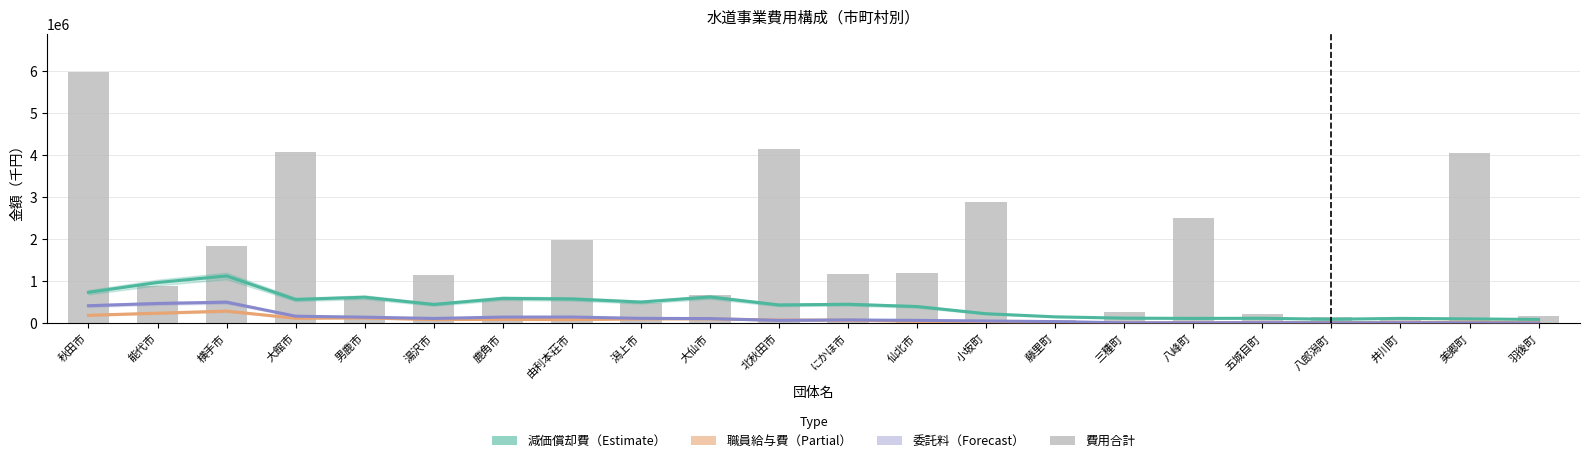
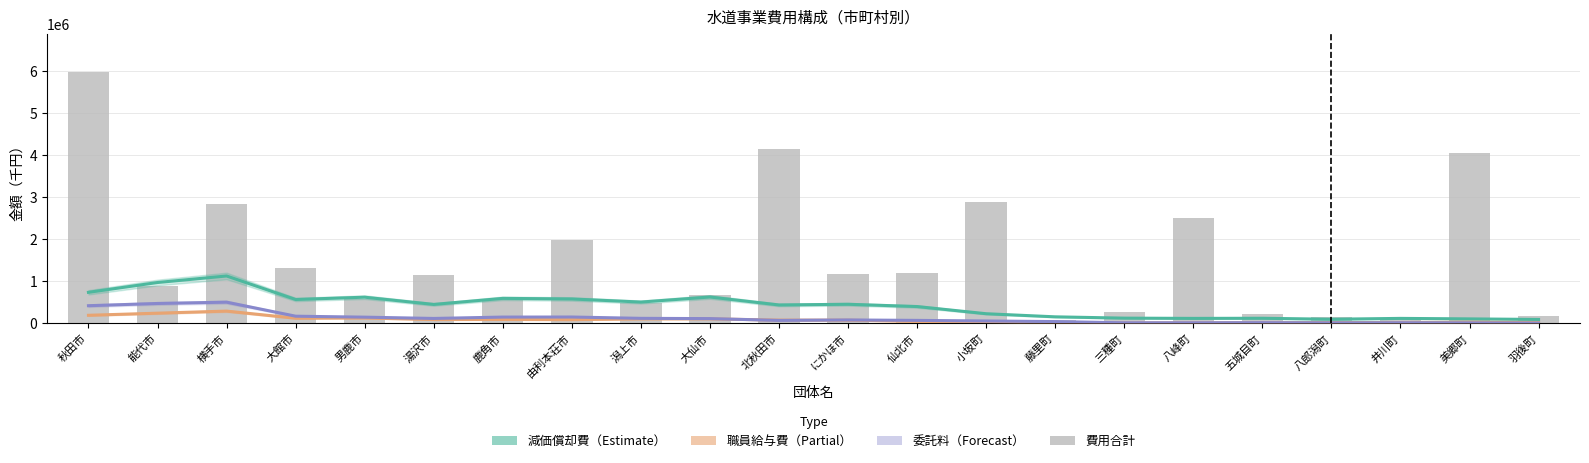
  {
    "費用合計": {
      "秋田市": 6000000,
      "能代市": 900000,
-     "横手市": 1800000,
-     "大館市": 4100000,
+     "横手市": 2800000,
+     "大館市": 1300000,
      "男鹿市": 600000,
      "湯沢市": 1200000,
      "鹿角市": 600000,
      "由利本荘市": 2000000,
      "潟上市": 500000,
      "大仙市": 700000,
      "北秋田市": 4100000,
      "にかほ市": 1200000,
      "仙北市": 1200000,
      "小坂町": 2900000,
      "藤里町": 100000,
      "三種町": 300000,
      "八峰町": 2500000,
      "五城目町": 200000,
      "八郎潟町": 100000,
      "井川町": 100000,
      "美郷町": 4100000,
      "羽後町": 200000
    }
  }
